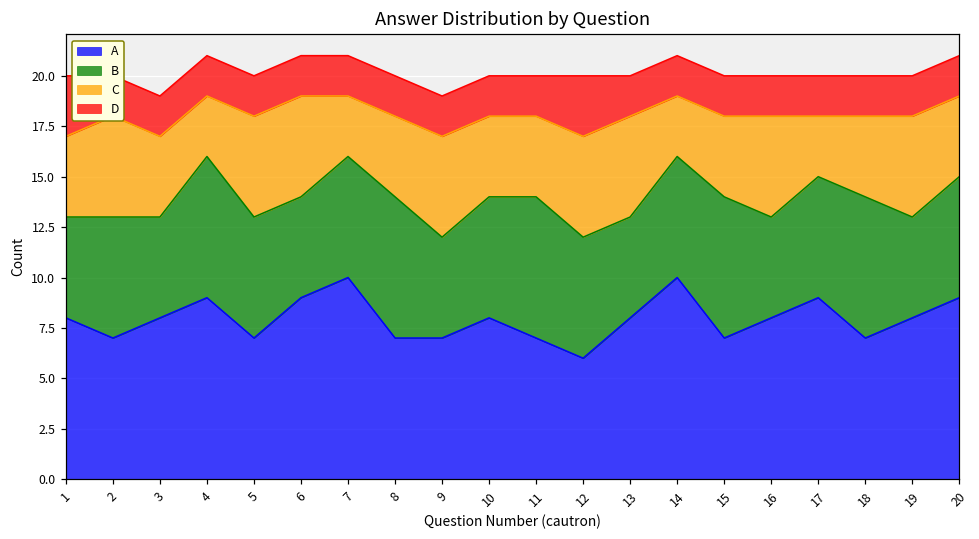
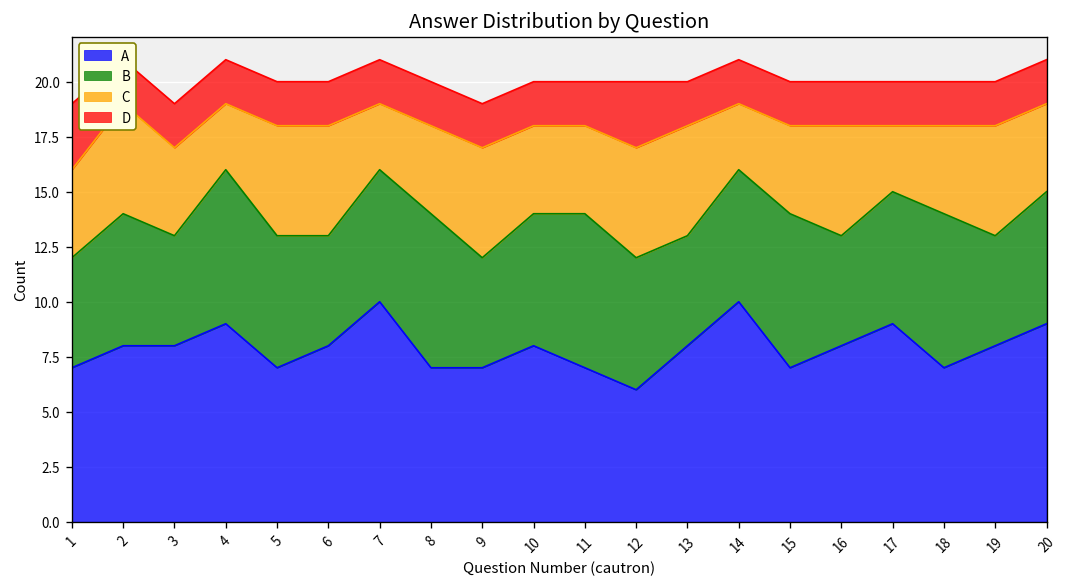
  {
    "A": {
-     "1": 8,
-     "2": 7,
+     "1": 7,
+     "2": 8,
      "3": 8,
      "4": 9,
      "5": 7,
-     "6": 9,
+     "6": 8,
      "7": 10,
      "8": 7,
      "9": 7,
      "10": 8,
      "11": 7,
      "12": 6,
      "13": 8,
      "14": 10,
      "15": 7,
      "16": 8,
      "17": 9,
      "18": 7,
      "19": 8,
      "20": 9
    },
    "B": {
      "1": 5,
      "2": 6,
      "3": 5,
      "4": 7,
      "5": 6,
      "6": 5,
      "7": 6,
      "8": 7,
      "9": 5,
      "10": 6,
      "11": 7,
      "12": 6,
      "13": 5,
      "14": 6,
      "15": 7,
      "16": 5,
      "17": 6,
      "18": 7,
      "19": 5,
      "20": 6
    },
    "C": {
      "1": 4,
      "3": 4,
      "4": 3,
      "5": 5,
      "6": 5,
      "7": 3,
      "8": 4,
      "9": 5,
      "10": 4,
      "11": 4,
      "12": 5,
      "13": 5,
      "14": 3,
      "15": 4,
      "16": 5,
      "17": 3,
      "18": 4,
      "19": 5,
      "20": 4
    },
    "D": {
      "1": 3,
      "3": 2,
      "4": 2,
      "5": 2,
      "6": 2,
      "7": 2,
      "8": 2,
      "9": 2,
      "10": 2,
      "11": 2,
      "12": 3,
      "13": 2,
      "14": 2,
      "15": 2,
      "16": 2,
      "17": 2,
      "18": 2,
      "19": 2,
      "20": 2
    }
  }
